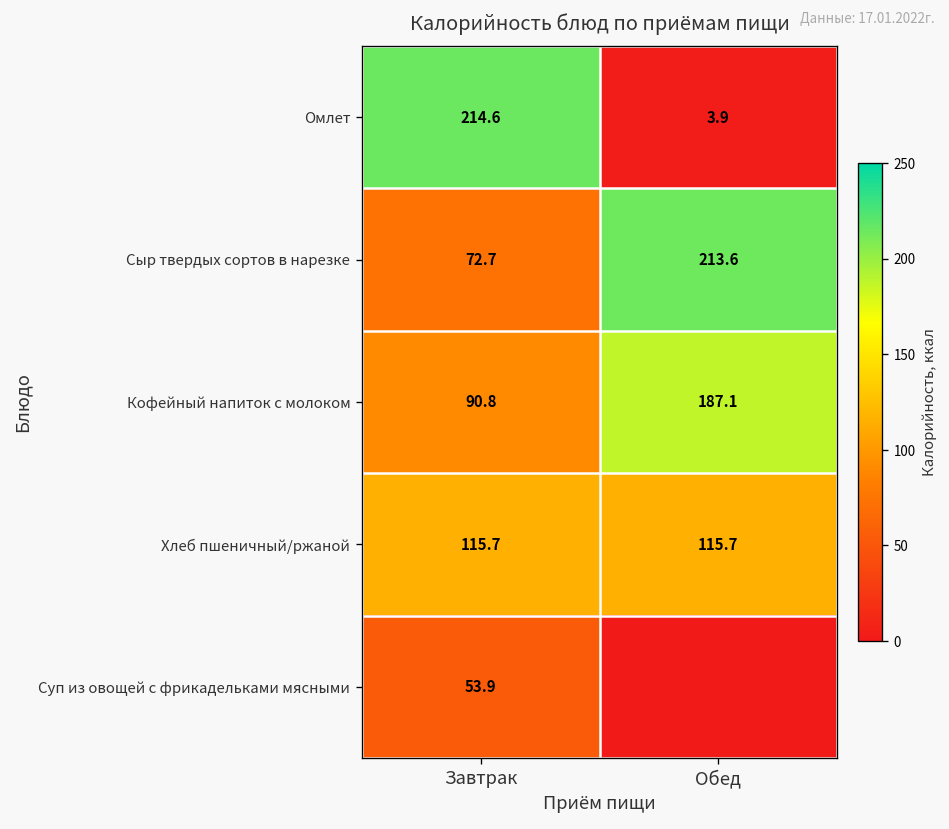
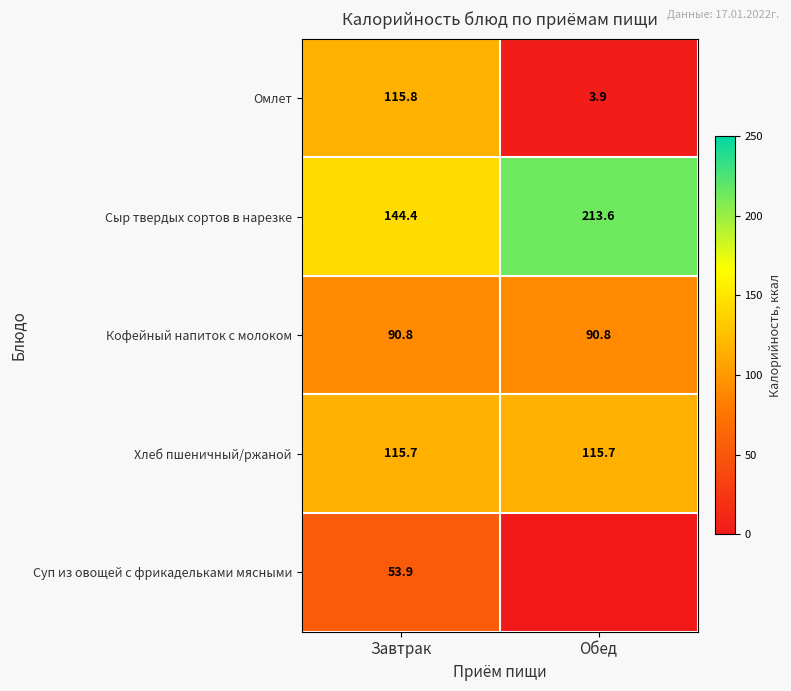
  {
    "Омлет": {
-     "Завтрак": 214.6,
+     "Завтрак": 115.8,
      "Обед": 3.9
    },
    "Сыр твердых сортов в нарезке": {
-     "Завтрак": 72.7,
+     "Завтрак": 144.4,
      "Обед": 213.6
    },
    "Кофейный напиток с молоком": {
      "Завтрак": 90.8,
-     "Обед": 187.1
+     "Обед": 90.8
    },
    "Хлеб пшеничный/ржаной": {
      "Завтрак": 115.7,
      "Обед": 115.7
    },
    "Суп из овощей с фрикадельками мясными": {
      "Завтрак": 53.9
    }
  }
